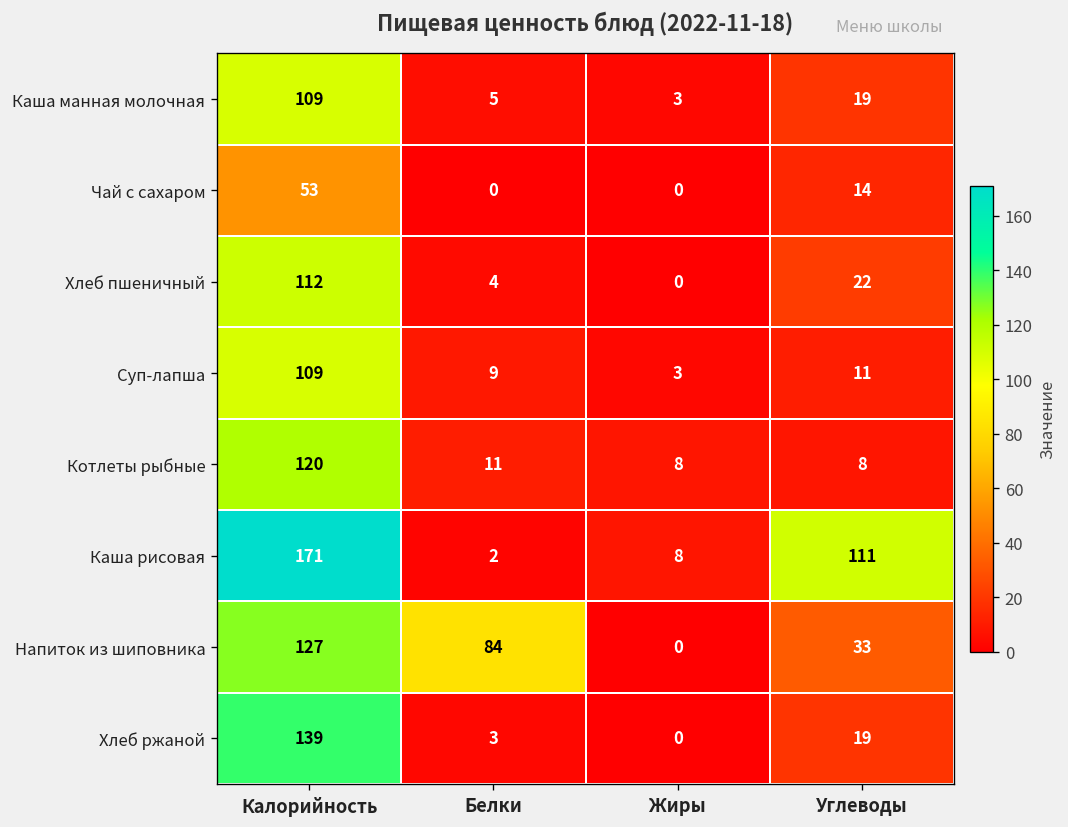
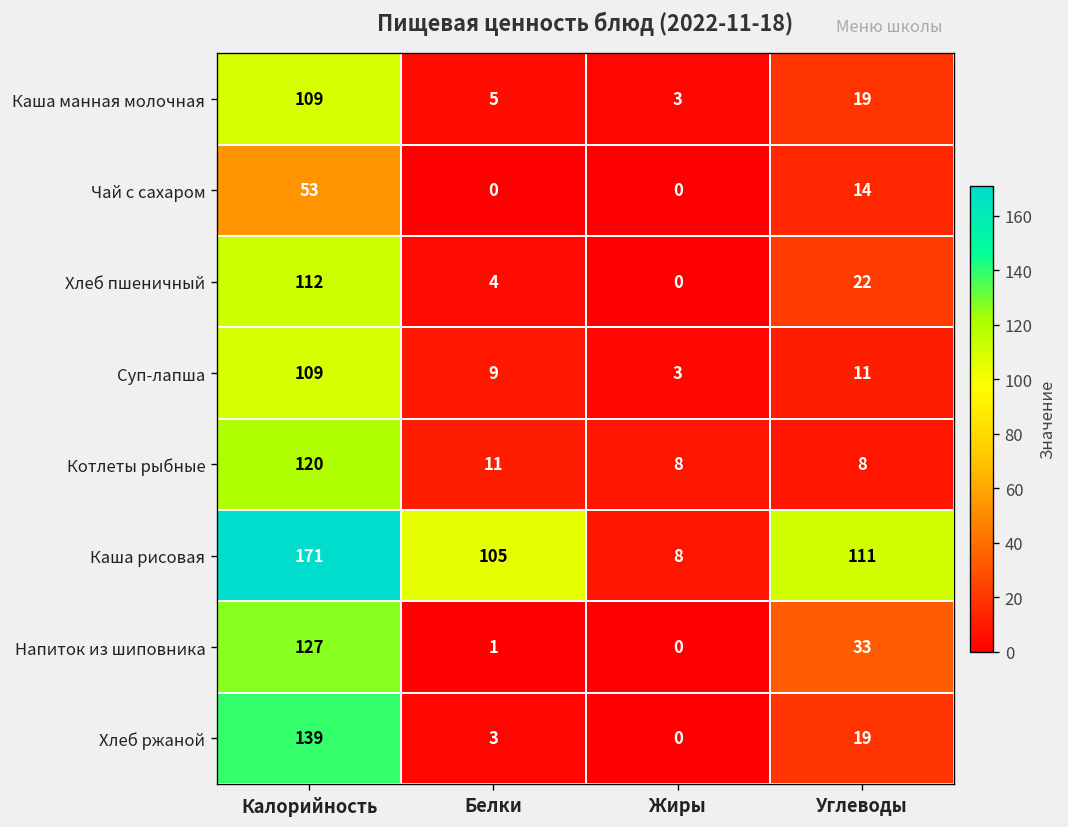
  {
    "Каша манная молочная": {
      "Калорийность": 109,
      "Белки": 5,
      "Жиры": 3,
      "Углеводы": 19
    },
    "Чай с сахаром": {
      "Калорийность": 53,
      "Белки": 0,
      "Жиры": 0,
      "Углеводы": 14
    },
    "Хлеб пшеничный": {
      "Калорийность": 112,
      "Белки": 4,
      "Жиры": 0,
      "Углеводы": 22
    },
    "Суп-лапша": {
      "Калорийность": 109,
      "Белки": 9,
      "Жиры": 3,
      "Углеводы": 11
    },
    "Котлеты рыбные": {
      "Калорийность": 120,
      "Белки": 11,
      "Жиры": 8,
      "Углеводы": 8
    },
    "Каша рисовая": {
      "Калорийность": 171,
-     "Белки": 2,
+     "Белки": 105,
      "Жиры": 8,
      "Углеводы": 111
    },
    "Напиток из шиповника": {
      "Калорийность": 127,
-     "Белки": 84,
+     "Белки": 1,
      "Жиры": 0,
      "Углеводы": 33
    },
    "Хлеб ржаной": {
      "Калорийность": 139,
      "Белки": 3,
      "Жиры": 0,
      "Углеводы": 19
    }
  }
